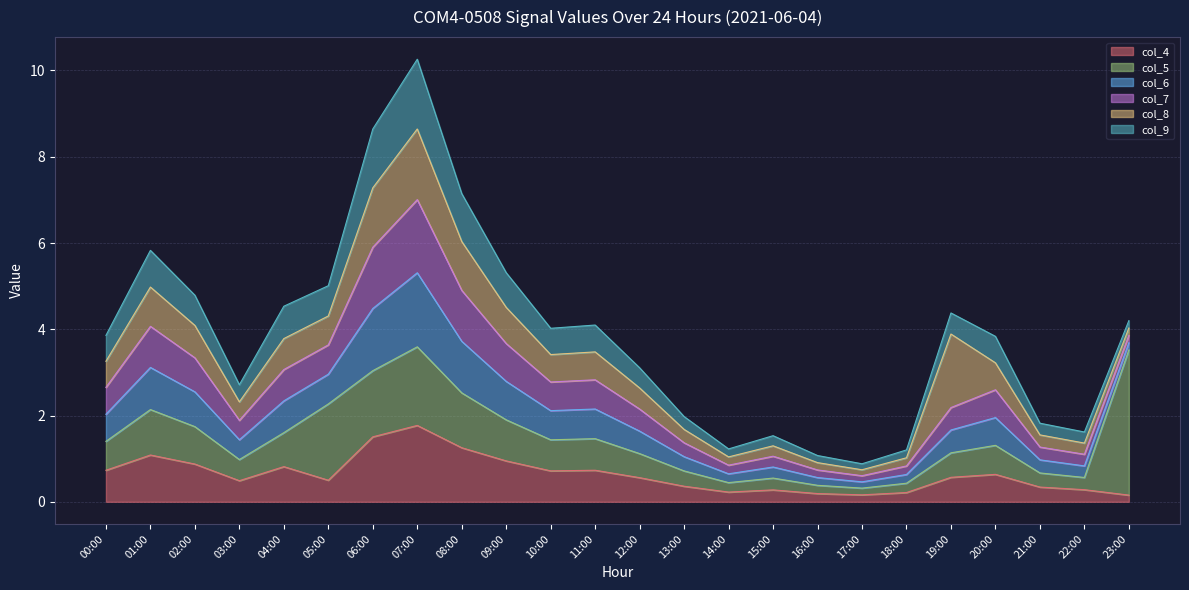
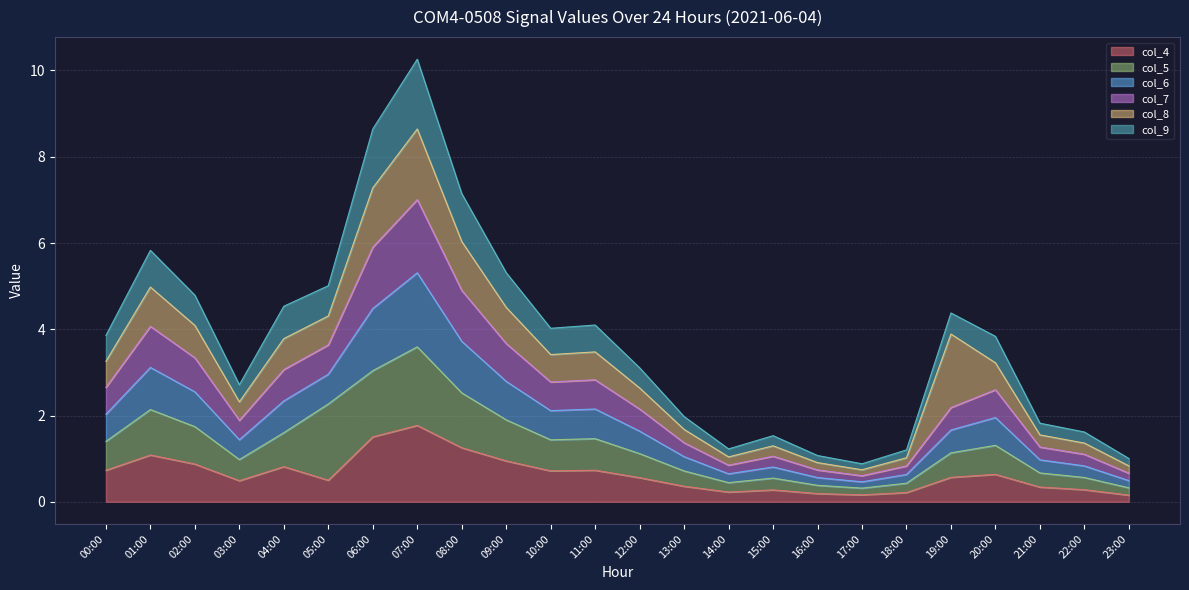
  {
    "col_4": {
      "00:00": 0.7,
      "01:00": 1.1,
      "02:00": 0.9,
      "03:00": 0.5,
      "04:00": 0.8,
      "05:00": 0.5,
      "06:00": 1.5,
      "07:00": 1.8,
      "08:00": 1.3,
      "09:00": 0.9,
      "10:00": 0.7,
      "11:00": 0.7,
      "12:00": 0.6,
      "13:00": 0.4,
      "14:00": 0.2,
      "15:00": 0.3,
      "16:00": 0.2,
      "17:00": 0.2,
      "18:00": 0.2,
      "19:00": 0.6,
      "20:00": 0.6,
      "21:00": 0.3,
      "22:00": 0.3,
      "23:00": 0.2
    },
    "col_5": {
      "00:00": 0.7,
      "01:00": 1.1,
      "02:00": 0.9,
      "03:00": 0.5,
      "04:00": 0.8,
      "05:00": 1.8,
      "06:00": 1.5,
      "07:00": 1.8,
      "08:00": 1.3,
      "09:00": 1.0,
      "10:00": 0.7,
      "11:00": 0.7,
      "12:00": 0.6,
      "13:00": 0.4,
      "14:00": 0.2,
      "15:00": 0.3,
      "16:00": 0.2,
      "17:00": 0.2,
      "18:00": 0.2,
      "19:00": 0.6,
      "20:00": 0.7,
      "21:00": 0.3,
      "22:00": 0.3,
-     "23:00": 3.4
+     "23:00": 0.2
    },
    "col_7": {
      "00:00": 0.6,
      "01:00": 1.0,
      "02:00": 0.8,
      "03:00": 0.4,
      "04:00": 0.7,
      "05:00": 0.7,
      "06:00": 1.4,
      "07:00": 1.7,
      "08:00": 1.2,
      "09:00": 0.9,
      "10:00": 0.7,
      "11:00": 0.7,
      "12:00": 0.5,
      "13:00": 0.3,
      "14:00": 0.2,
      "15:00": 0.2,
      "16:00": 0.2,
      "17:00": 0.1,
      "18:00": 0.2,
      "19:00": 0.5,
      "20:00": 0.6,
      "21:00": 0.3,
      "22:00": 0.3,
      "23:00": 0.2
    },
    "col_8": {
      "00:00": 0.6,
      "01:00": 0.9,
      "02:00": 0.8,
      "03:00": 0.4,
      "04:00": 0.7,
      "05:00": 0.7,
      "06:00": 1.4,
      "07:00": 1.6,
      "08:00": 1.1,
      "09:00": 0.8,
      "10:00": 0.6,
      "11:00": 0.6,
      "12:00": 0.5,
      "13:00": 0.3,
      "14:00": 0.2,
      "15:00": 0.2,
      "16:00": 0.2,
      "17:00": 0.1,
      "18:00": 0.2,
      "19:00": 1.7,
      "20:00": 0.6,
      "21:00": 0.3,
      "22:00": 0.3,
      "23:00": 0.2
    }
  }
